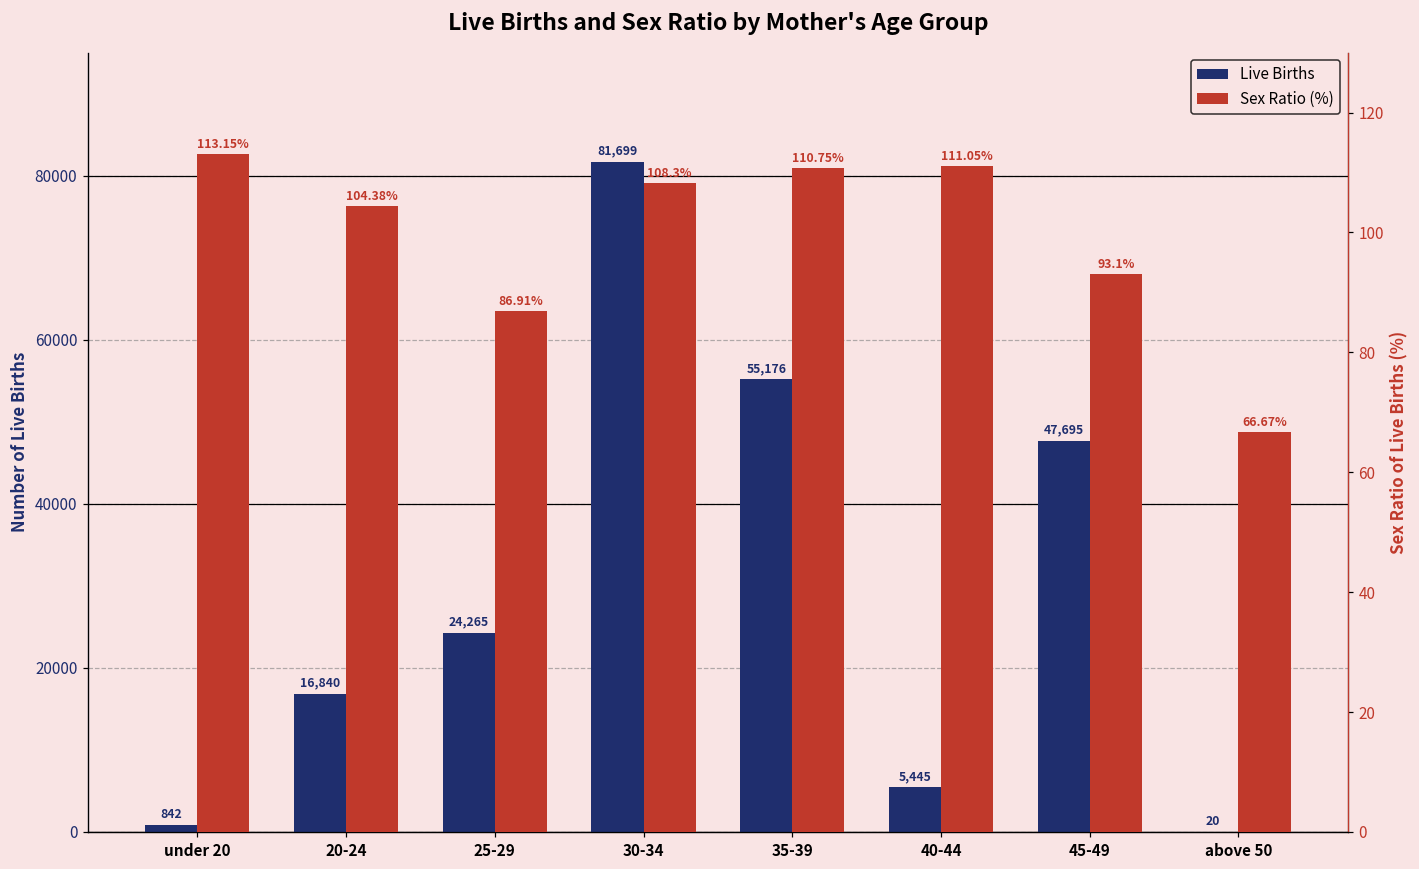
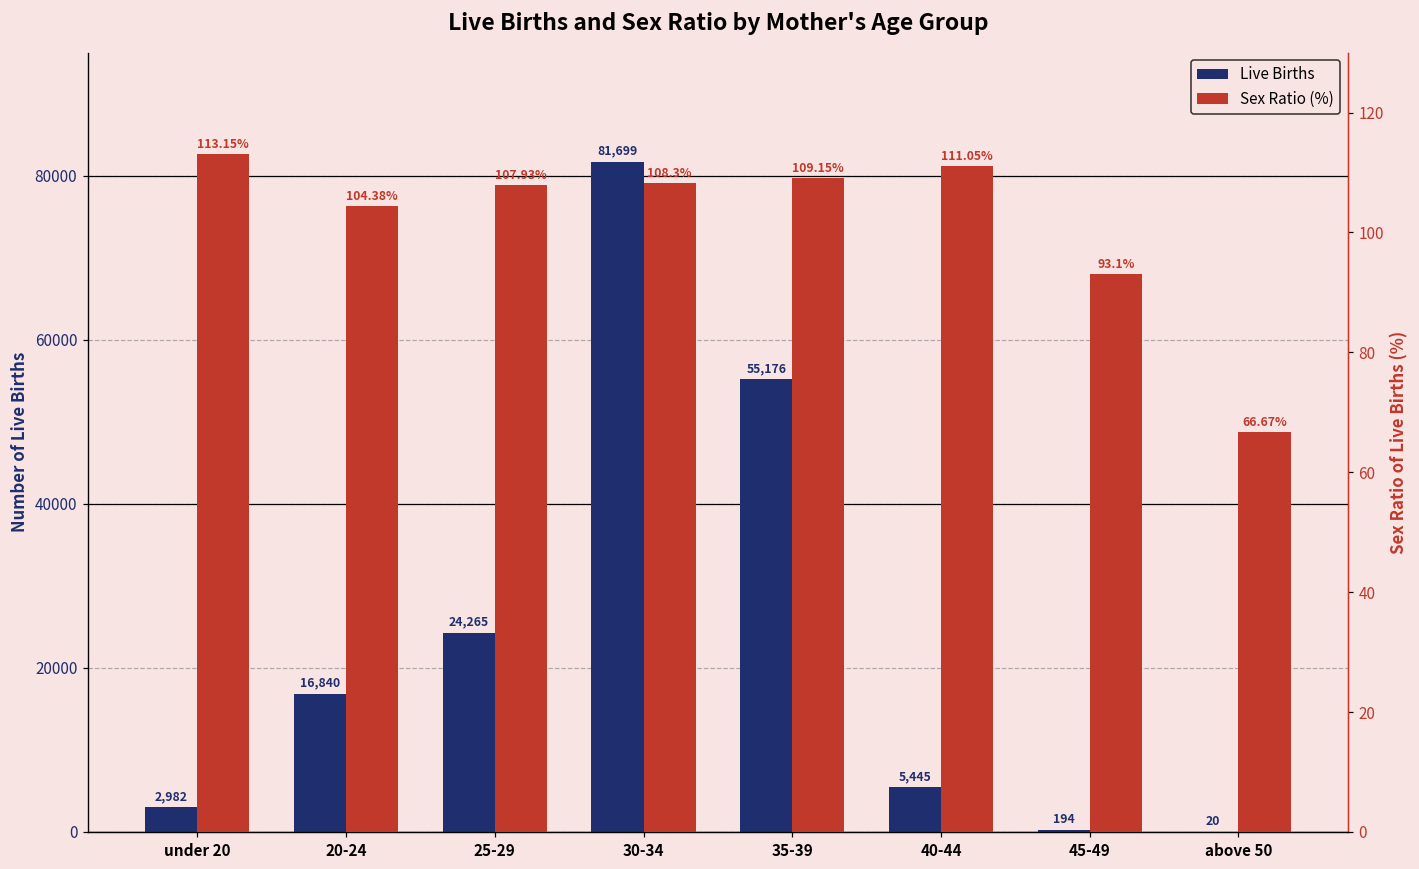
  {
    "Live Births": {
-     "under 20": "842",
+     "under 20": "2,982",
      "20-24": "16,840",
      "25-29": "24,265",
      "30-34": "81,699",
      "35-39": "55,176",
      "40-44": "5,445",
-     "45-49": "47,695",
+     "45-49": "194",
      "above 50": "20"
    },
    "Sex Ratio (%)": {
      "under 20": "113.15%",
      "20-24": "104.38%",
-     "25-29": "86.91%",
+     "25-29": "107.93%",
      "30-34": "108.3%",
-     "35-39": "110.75%",
+     "35-39": "109.15%",
      "40-44": "111.05%",
      "45-49": "93.1%",
      "above 50": "66.67%"
    }
  }
